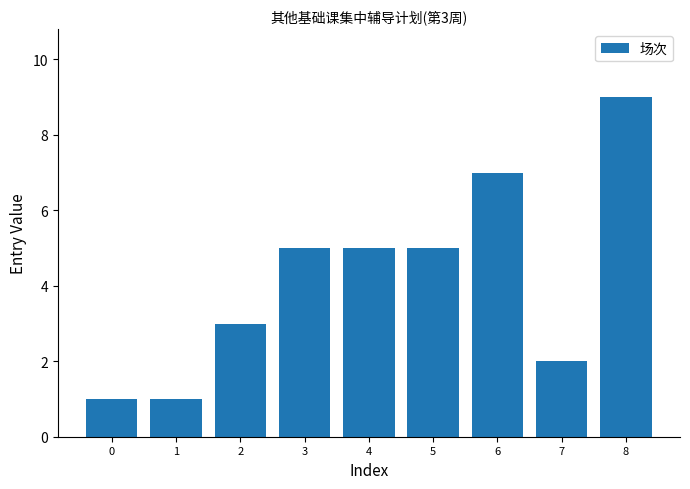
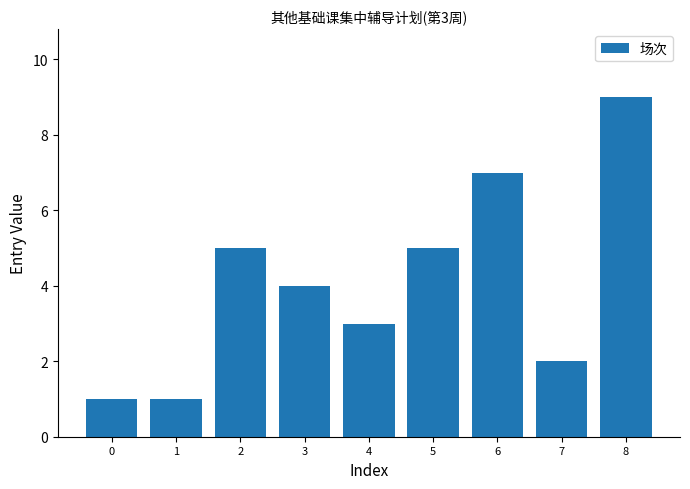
  {
    "0": 1,
    "1": 1,
-   "2": 3,
-   "3": 5,
-   "4": 5,
+   "2": 5,
+   "3": 4,
+   "4": 3,
    "5": 5,
    "6": 7,
    "7": 2,
    "8": 9
  }
